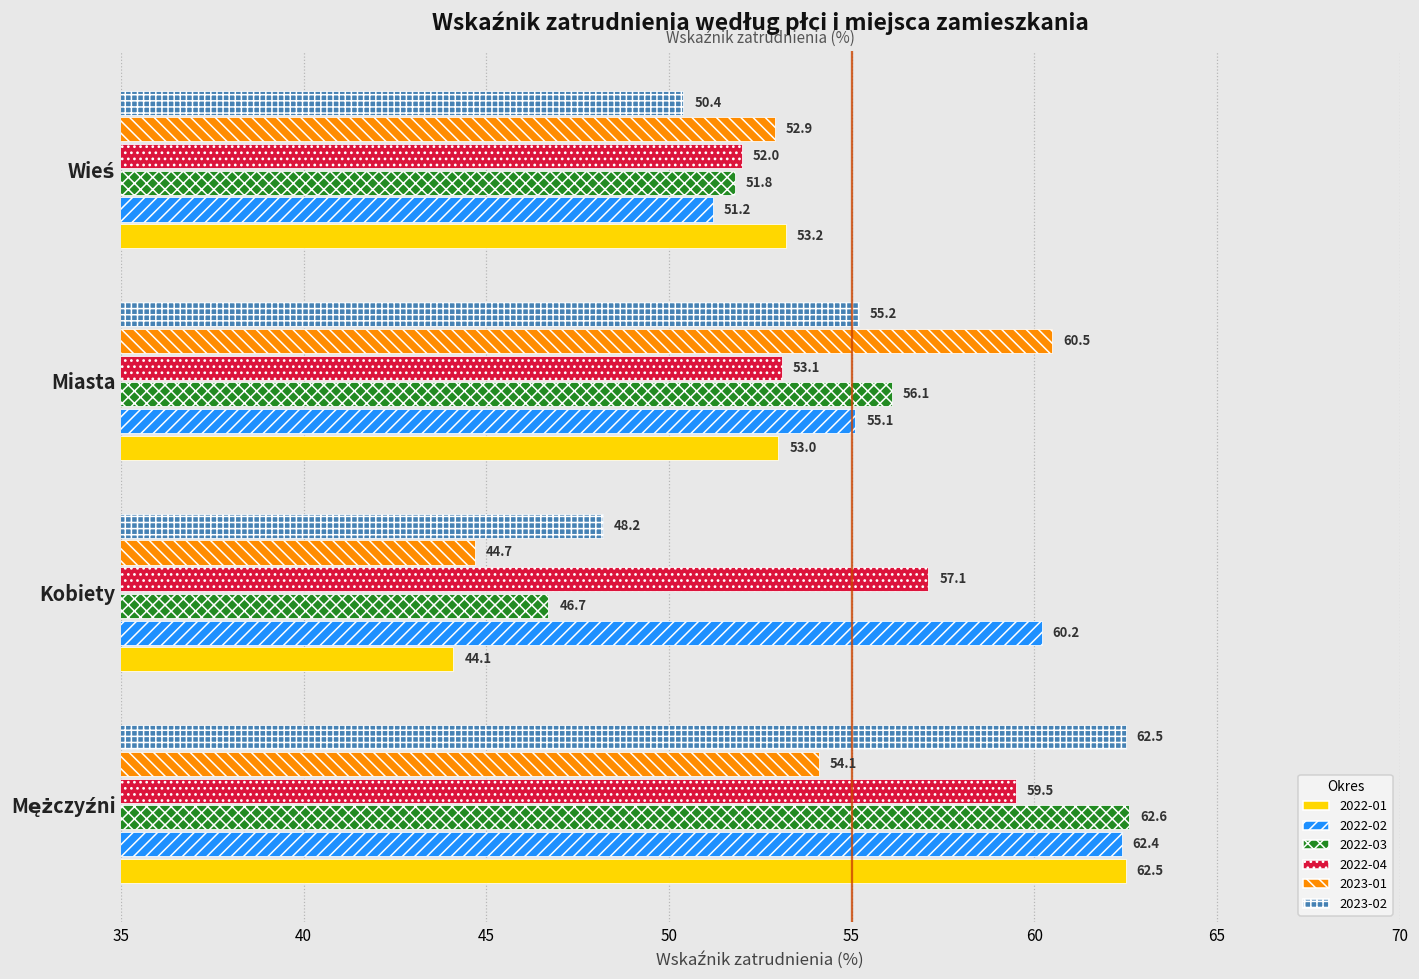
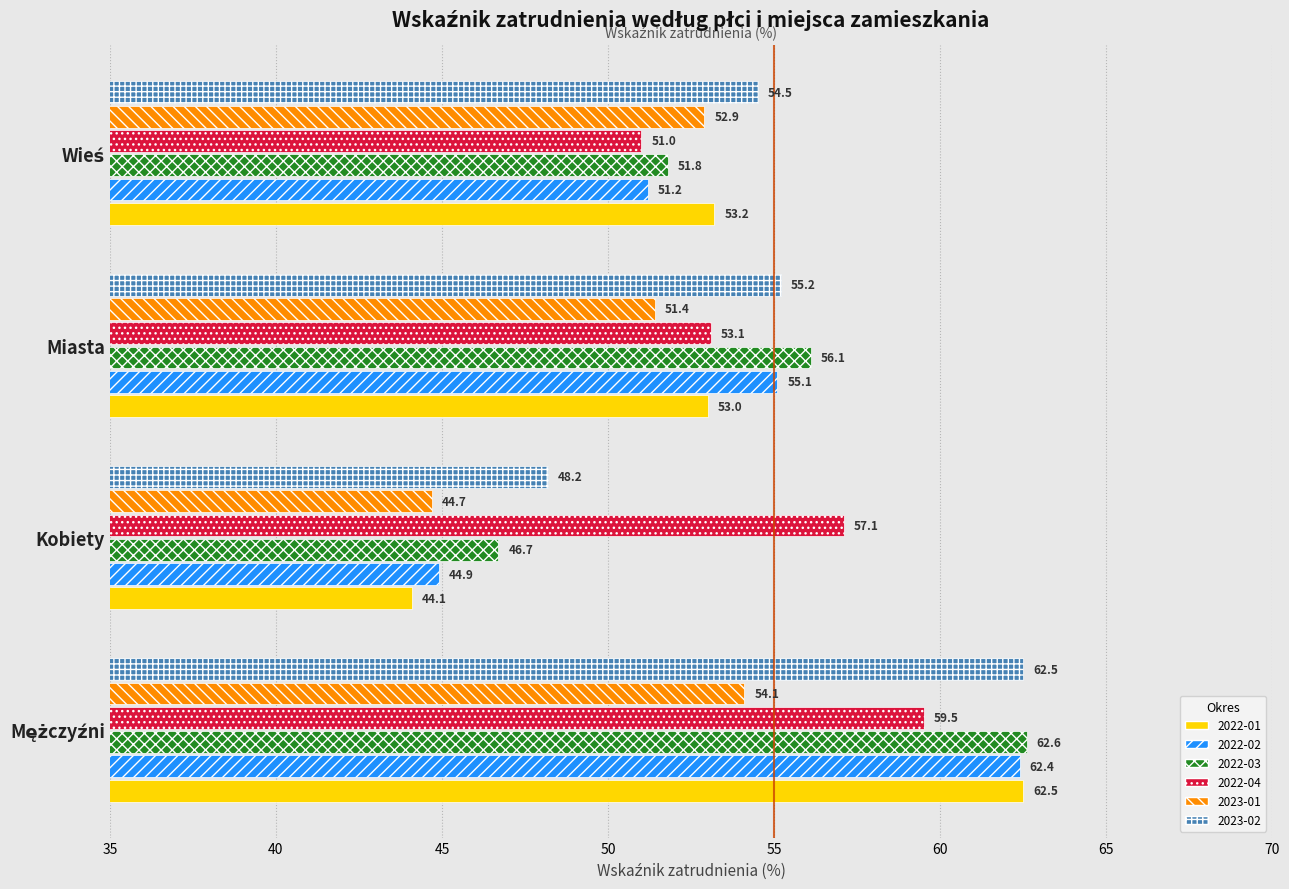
  {
    "2022-01": {
      "Wieś": 53.2,
      "Miasta": 53.0,
      "Kobiety": 44.1,
      "Mężczyźni": 62.5
    },
    "2022-02": {
      "Wieś": 51.2,
      "Miasta": 55.1,
-     "Kobiety": 60.2,
+     "Kobiety": 44.9,
      "Mężczyźni": 62.4
    },
    "2022-03": {
      "Wieś": 51.8,
      "Miasta": 56.1,
      "Kobiety": 46.7,
      "Mężczyźni": 62.6
    },
    "2022-04": {
-     "Wieś": 52.0,
+     "Wieś": 51.0,
      "Miasta": 53.1,
      "Kobiety": 57.1,
      "Mężczyźni": 59.5
    },
    "2023-01": {
      "Wieś": 52.9,
-     "Miasta": 60.5,
+     "Miasta": 51.4,
      "Kobiety": 44.7,
      "Mężczyźni": 54.1
    },
    "2023-02": {
-     "Wieś": 50.4,
+     "Wieś": 54.5,
      "Miasta": 55.2,
      "Kobiety": 48.2,
      "Mężczyźni": 62.5
    }
  }
